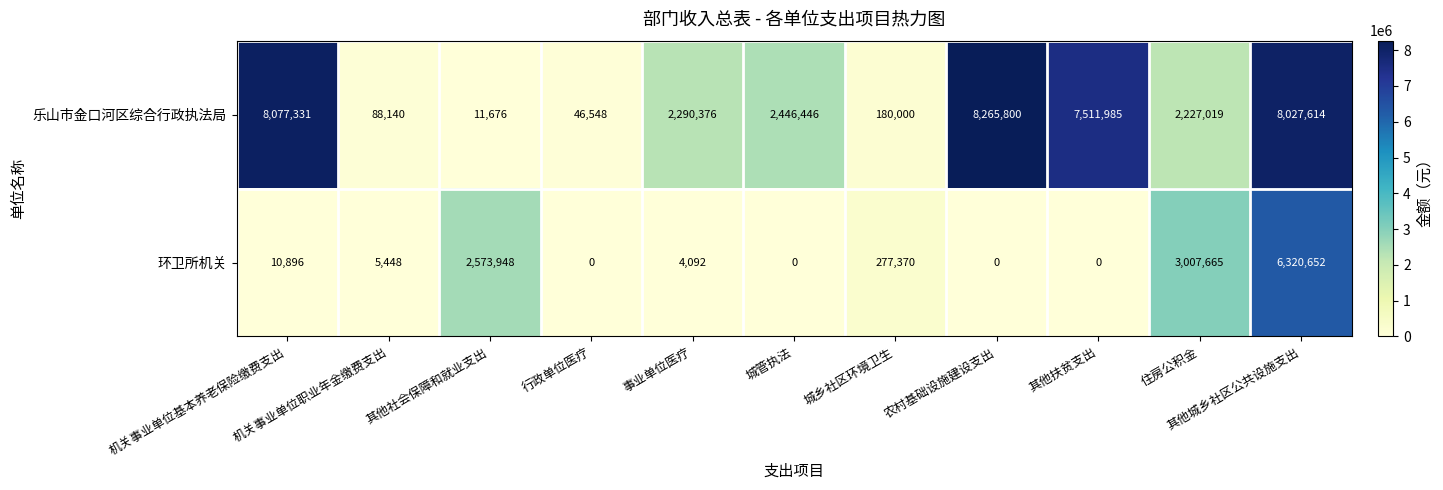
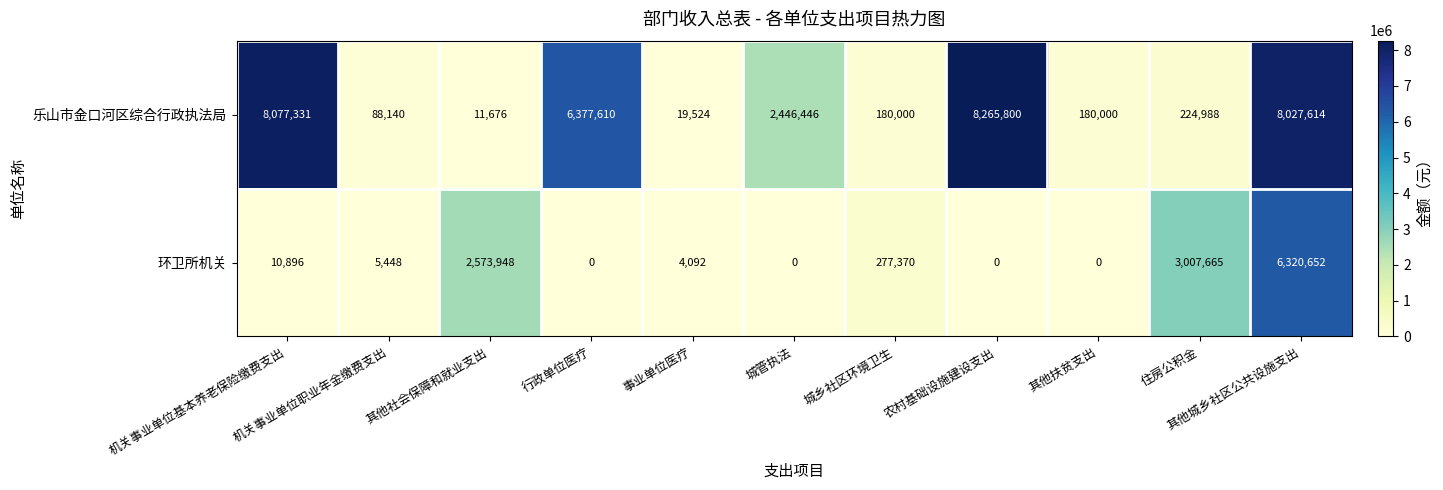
  {
    "乐山市金口河区综合行政执法局": {
      "机关事业单位基本养老保险缴费支出": "8,077,331",
      "机关事业单位职业年金缴费支出": "88,140",
      "其他社会保障和就业支出": "11,676",
-     "行政单位医疗": "46,548",
-     "事业单位医疗": "2,290,376",
+     "行政单位医疗": "6,377,610",
+     "事业单位医疗": "19,524",
      "城管执法": "2,446,446",
      "城乡社区环境卫生": "180,000",
      "农村基础设施建设支出": "8,265,800",
-     "其他扶贫支出": "7,511,985",
-     "住房公积金": "2,227,019",
+     "其他扶贫支出": "180,000",
+     "住房公积金": "224,988",
      "其他城乡社区公共设施支出": "8,027,614"
    },
    "环卫所机关": {
      "机关事业单位基本养老保险缴费支出": "10,896",
      "机关事业单位职业年金缴费支出": "5,448",
      "其他社会保障和就业支出": "2,573,948",
      "行政单位医疗": "0",
      "事业单位医疗": "4,092",
      "城管执法": "0",
      "城乡社区环境卫生": "277,370",
      "农村基础设施建设支出": "0",
      "其他扶贫支出": "0",
      "住房公积金": "3,007,665",
      "其他城乡社区公共设施支出": "6,320,652"
    }
  }
